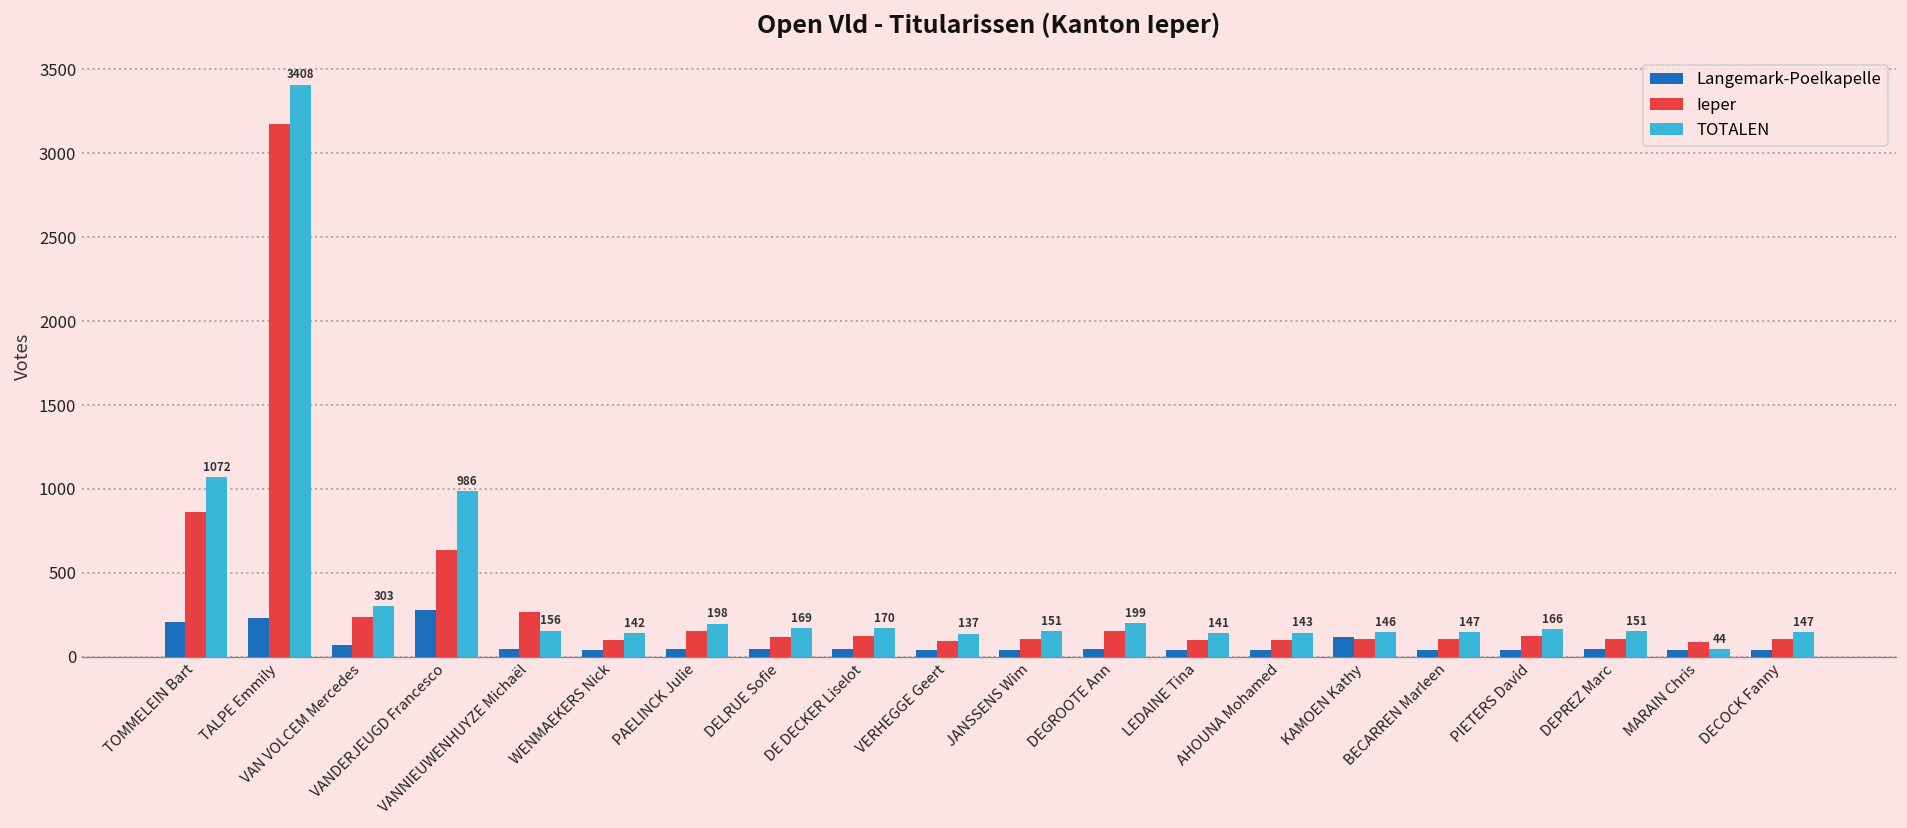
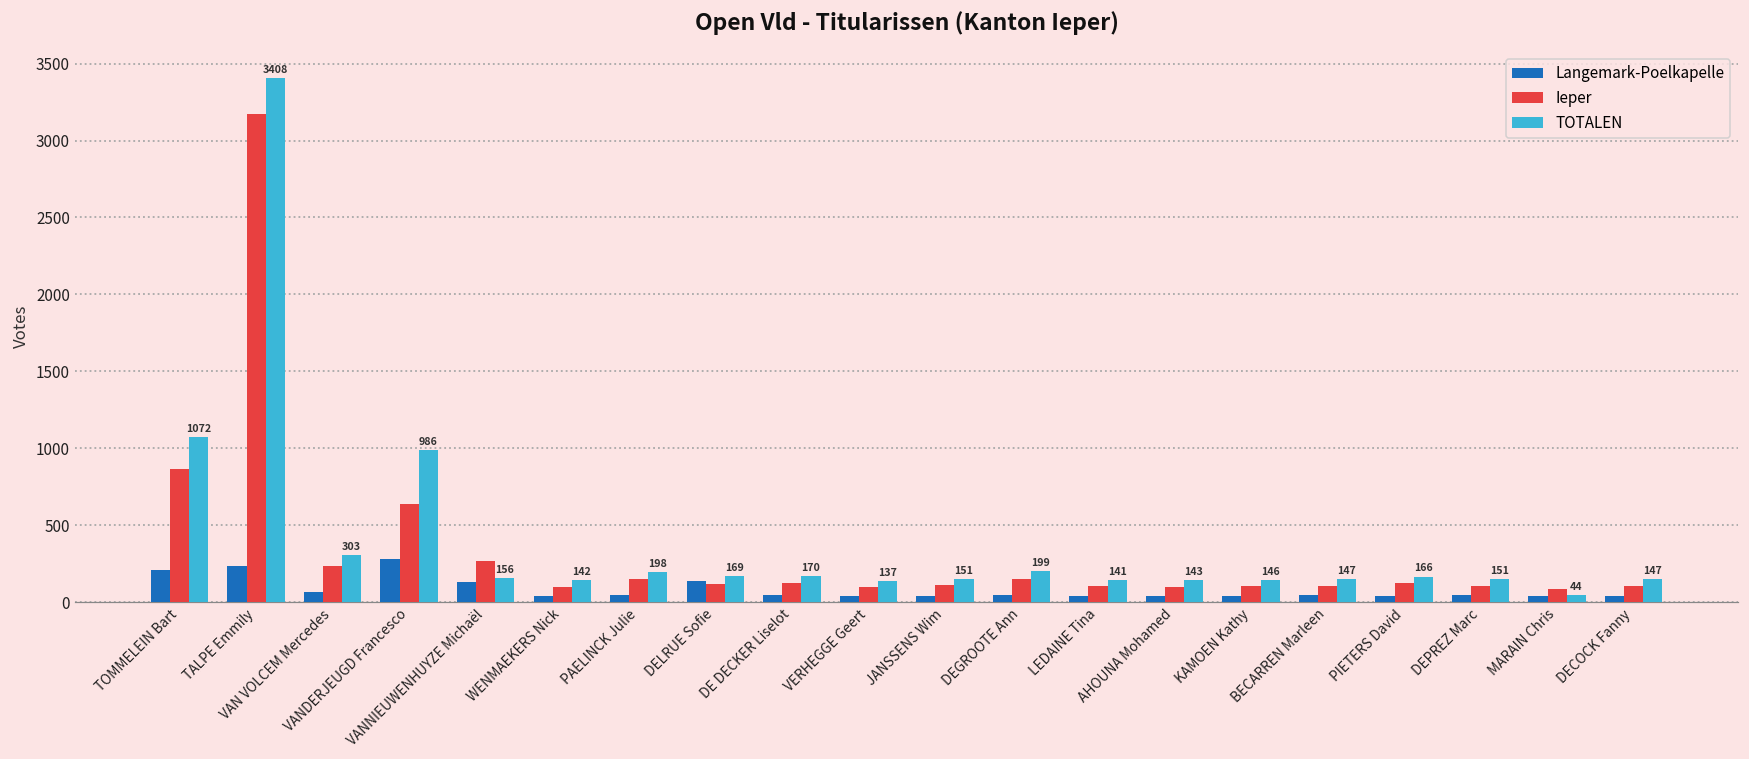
  {
    "Langemark-Poelkapelle": {
      "TOMMELEIN Bart": 210,
      "TALPE Emmily": 230,
      "VAN VOLCEM Mercedes": 70,
      "VANDERJEUGD Francesco": 280,
-     "VANNIEUWENHUYZE Michaël": 50,
+     "VANNIEUWENHUYZE Michaël": 130,
      "WENMAEKERS Nick": 40,
      "PAELINCK Julie": 50,
-     "DELRUE Sofie": 50,
+     "DELRUE Sofie": 140,
      "DE DECKER Liselot": 50,
      "VERHEGGE Geert": 40,
      "JANSSENS Wim": 40,
      "DEGROOTE Ann": 50,
      "LEDAINE Tina": 40,
      "AHOUNA Mohamed": 40,
-     "KAMOEN Kathy": 120,
+     "KAMOEN Kathy": 40,
      "BECARREN Marleen": 40,
      "PIETERS David": 40,
      "DEPREZ Marc": 50,
      "MARAIN Chris": 40,
      "DECOCK Fanny": 40
    },
    "Ieper": {
      "TOMMELEIN Bart": 860,
      "TALPE Emmily": 3170,
      "VAN VOLCEM Mercedes": 240,
      "VANDERJEUGD Francesco": 640,
      "VANNIEUWENHUYZE Michaël": 270,
      "WENMAEKERS Nick": 100,
      "PAELINCK Julie": 150,
      "DELRUE Sofie": 120,
      "DE DECKER Liselot": 120,
      "VERHEGGE Geert": 100,
      "JANSSENS Wim": 110,
      "DEGROOTE Ann": 150,
      "LEDAINE Tina": 100,
      "AHOUNA Mohamed": 100,
      "KAMOEN Kathy": 110,
      "BECARREN Marleen": 100,
      "PIETERS David": 130,
      "DEPREZ Marc": 110,
      "MARAIN Chris": 90,
      "DECOCK Fanny": 110
    },
    "TOTALEN": {
      "TOMMELEIN Bart": 1072,
      "TALPE Emmily": 3408,
      "VAN VOLCEM Mercedes": 303,
      "VANDERJEUGD Francesco": 986,
      "VANNIEUWENHUYZE Michaël": 156,
      "WENMAEKERS Nick": 142,
      "PAELINCK Julie": 198,
      "DELRUE Sofie": 169,
      "DE DECKER Liselot": 170,
      "VERHEGGE Geert": 137,
      "JANSSENS Wim": 151,
      "DEGROOTE Ann": 199,
      "LEDAINE Tina": 141,
      "AHOUNA Mohamed": 143,
      "KAMOEN Kathy": 146,
      "BECARREN Marleen": 147,
      "PIETERS David": 166,
      "DEPREZ Marc": 151,
      "MARAIN Chris": 44,
      "DECOCK Fanny": 147
    }
  }
